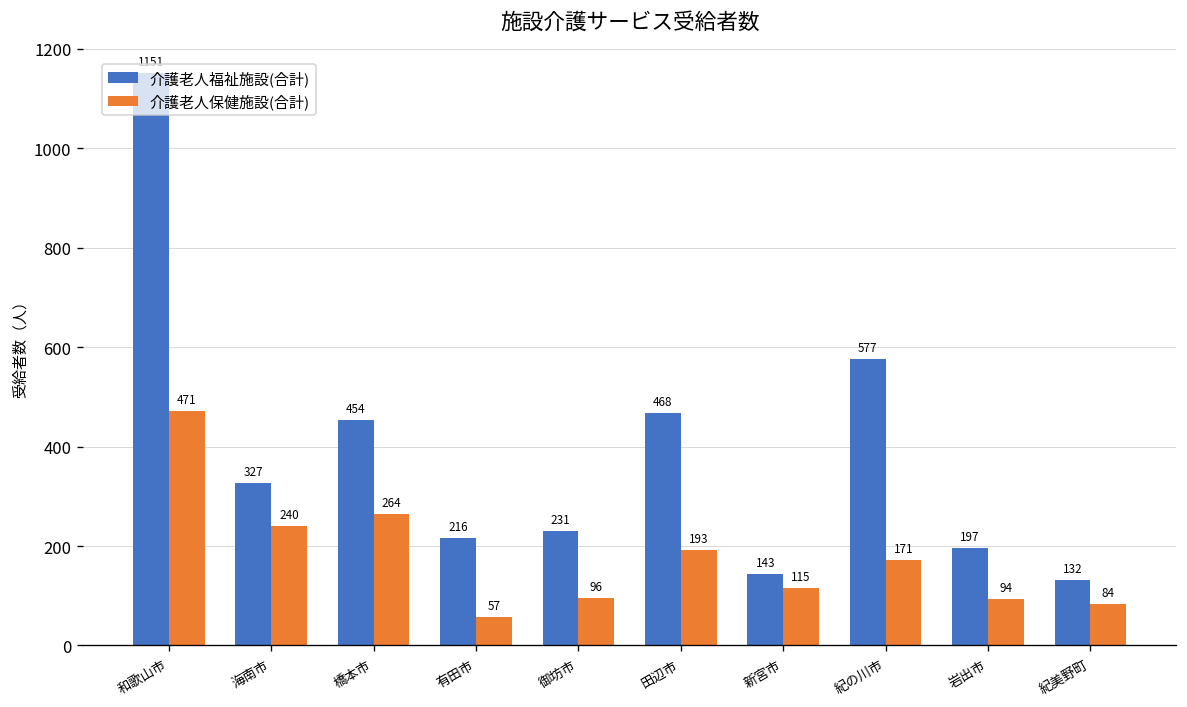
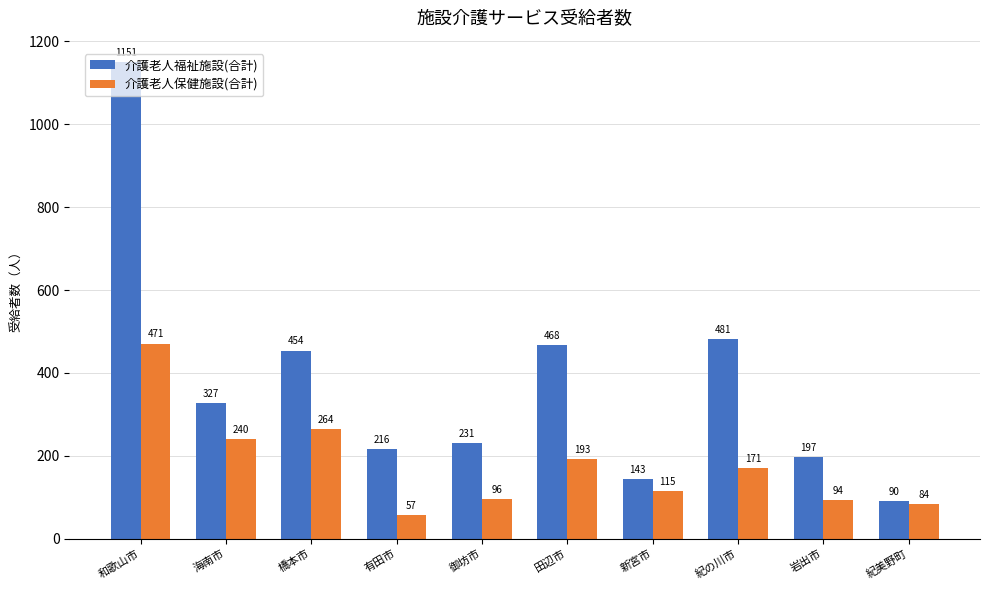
  {
    "介護老人福祉施設(合計)": {
      "海南市": 327,
      "橋本市": 454,
      "有田市": 216,
      "御坊市": 231,
      "田辺市": 468,
      "新宮市": 143,
-     "紀の川市": 577,
+     "紀の川市": 481,
      "岩出市": 197,
-     "紀美野町": 132
+     "紀美野町": 90
    },
    "介護老人保健施設(合計)": {
      "和歌山市": 471,
      "海南市": 240,
      "橋本市": 264,
      "有田市": 57,
      "御坊市": 96,
      "田辺市": 193,
      "新宮市": 115,
      "紀の川市": 171,
      "岩出市": 94,
      "紀美野町": 84
    }
  }
